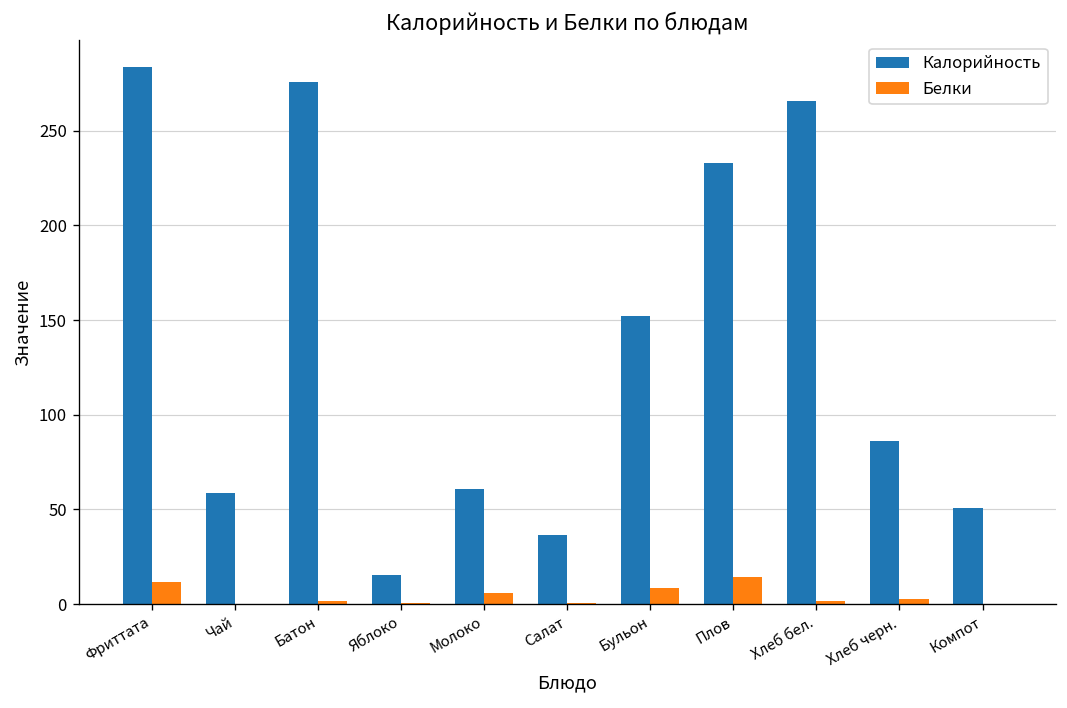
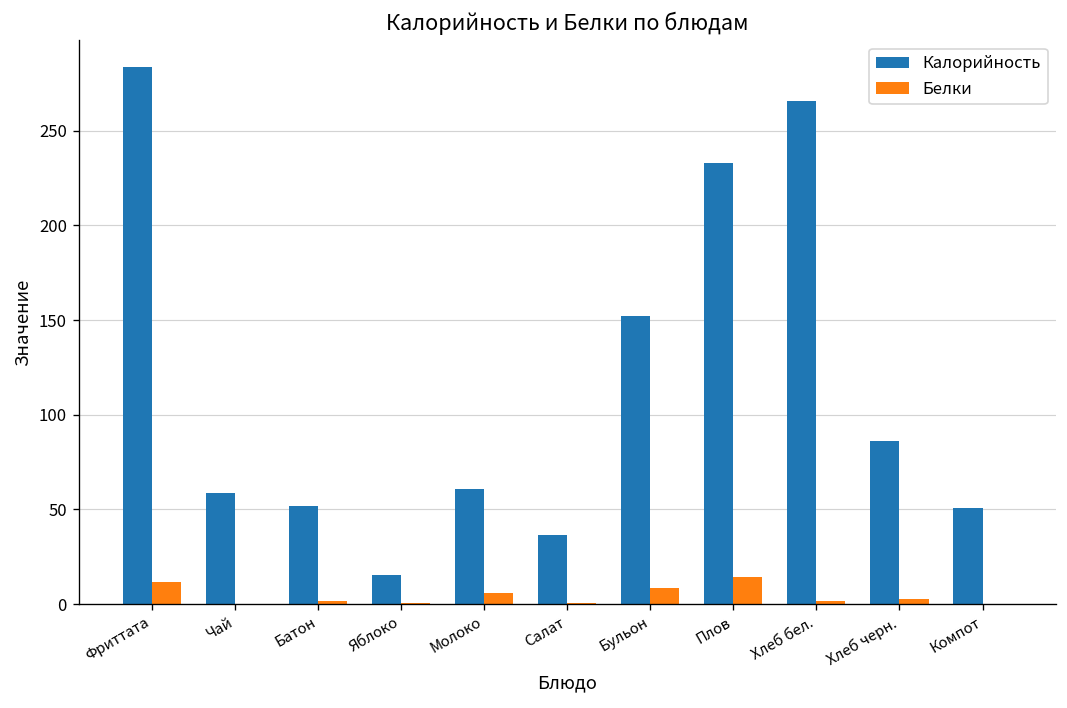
  {
    "Калорийность": {
      "Фриттата": 284,
      "Чай": 59,
-     "Батон": 276,
+     "Батон": 52,
      "Яблоко": 15,
      "Молоко": 61,
      "Салат": 37,
      "Бульон": 152,
      "Плов": 233,
      "Хлеб бел.": 266,
      "Хлеб черн.": 86,
      "Компот": 51
    },
    "Белки": {
      "Фриттата": 11,
      "Молоко": 6,
      "Бульон": 8,
      "Плов": 14,
      "Хлеб бел.": 2,
      "Хлеб черн.": 3
    }
  }
